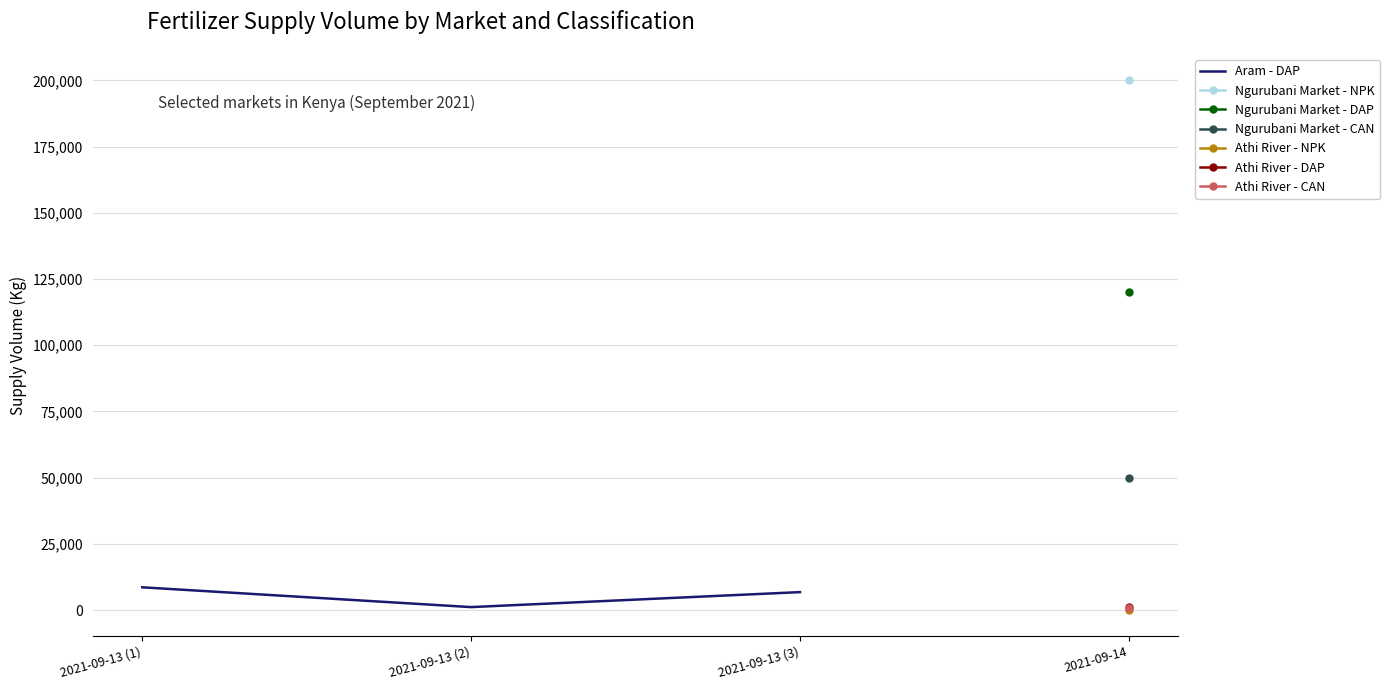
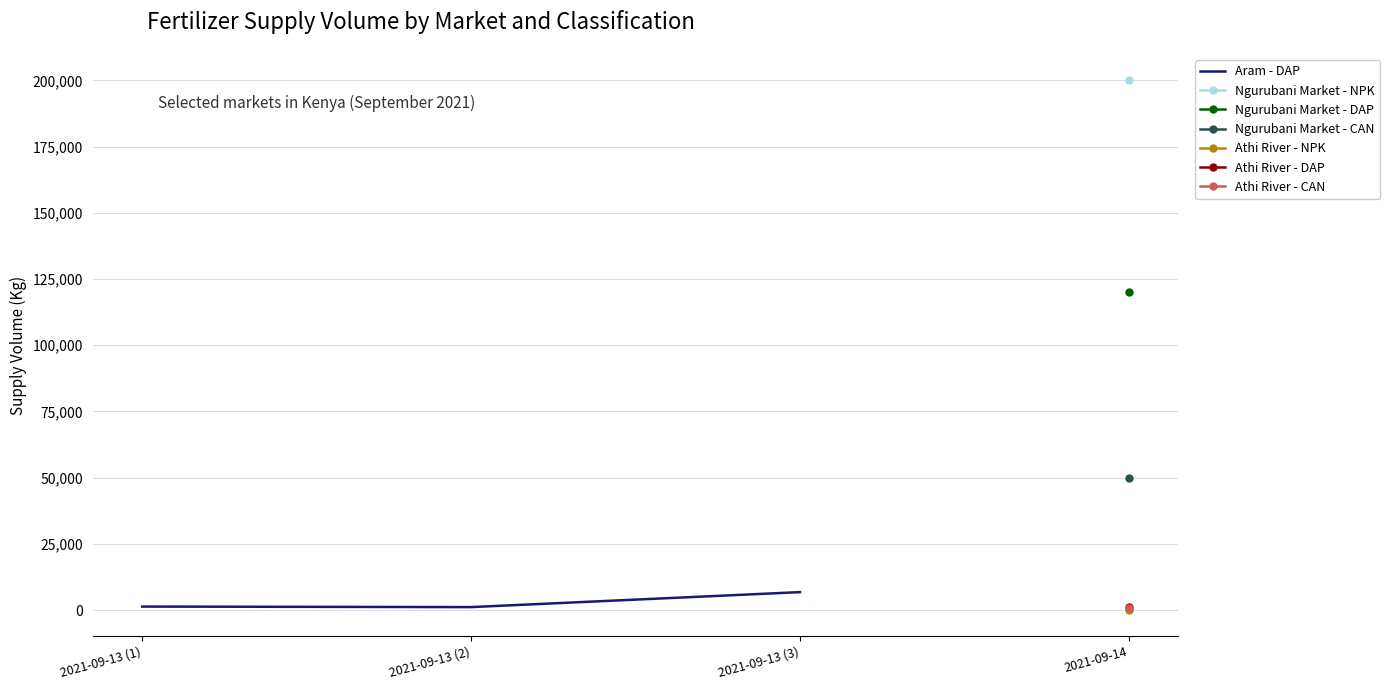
  {
    "Aram - DAP": {
-     "2021-09-13 (1)": "9,000",
+     "2021-09-13 (1)": "1,000",
      "2021-09-13 (2)": "1,000",
      "2021-09-13 (3)": "7,000"
    },
    "Ngurubani Market - NPK": {
      "2021-09-14": "200,000"
    },
    "Ngurubani Market - DAP": {
      "2021-09-14": "120,000"
    },
    "Ngurubani Market - CAN": {
      "2021-09-14": "50,000"
    }
  }
